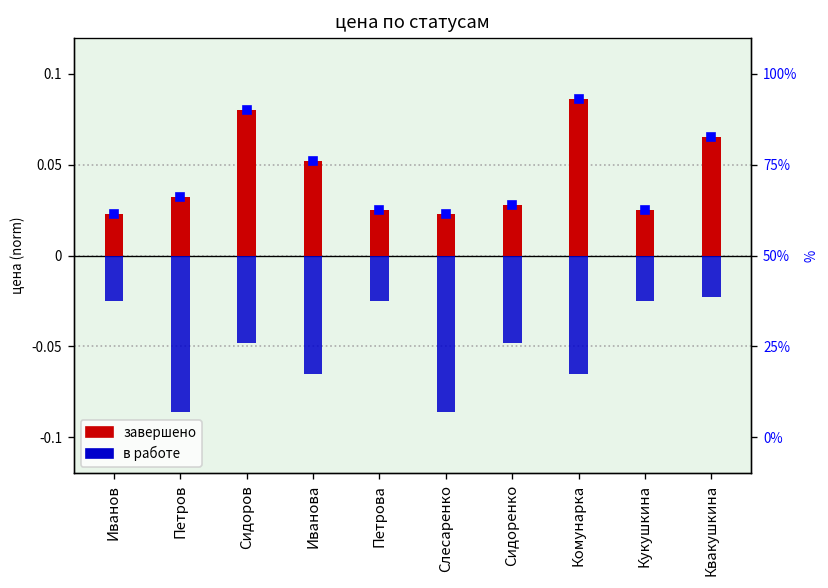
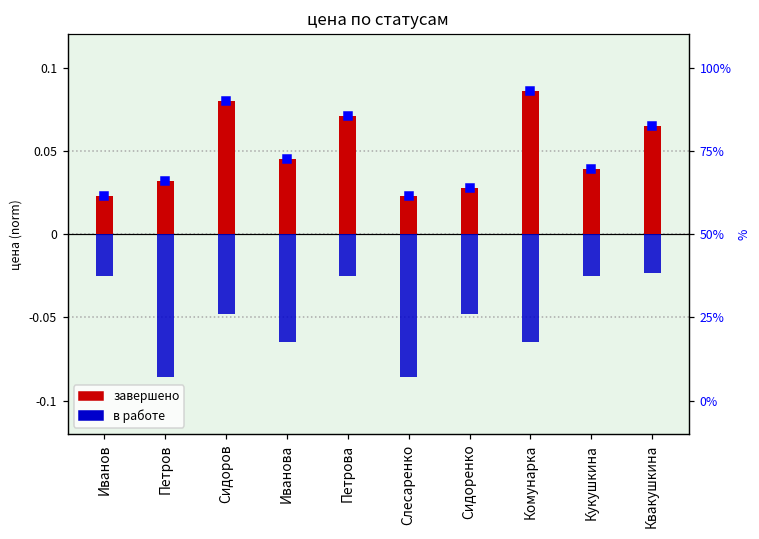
  {
    "завершено": {
      "Иванов": 0.023,
      "Петров": 0.032,
      "Сидоров": 0.080,
-     "Иванова": 0.052,
-     "Петрова": 0.025,
+     "Иванова": 0.045,
+     "Петрова": 0.071,
      "Слесаренко": 0.023,
      "Сидоренко": 0.028,
      "Комунарка": 0.086,
-     "Кукушкина": 0.025,
+     "Кукушкина": 0.039,
      "Квакушкина": 0.065
    }
  }
